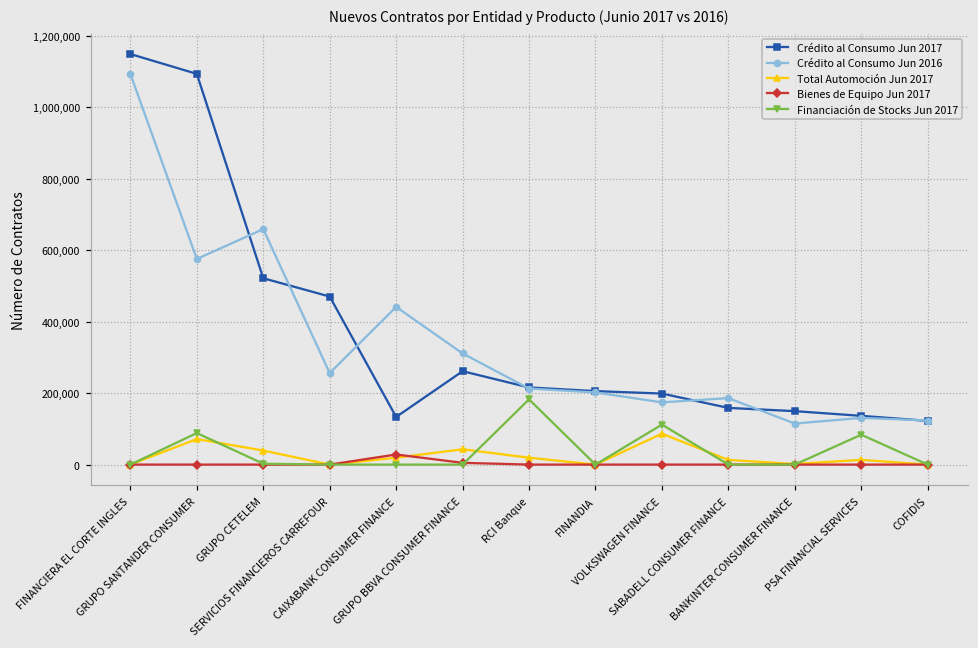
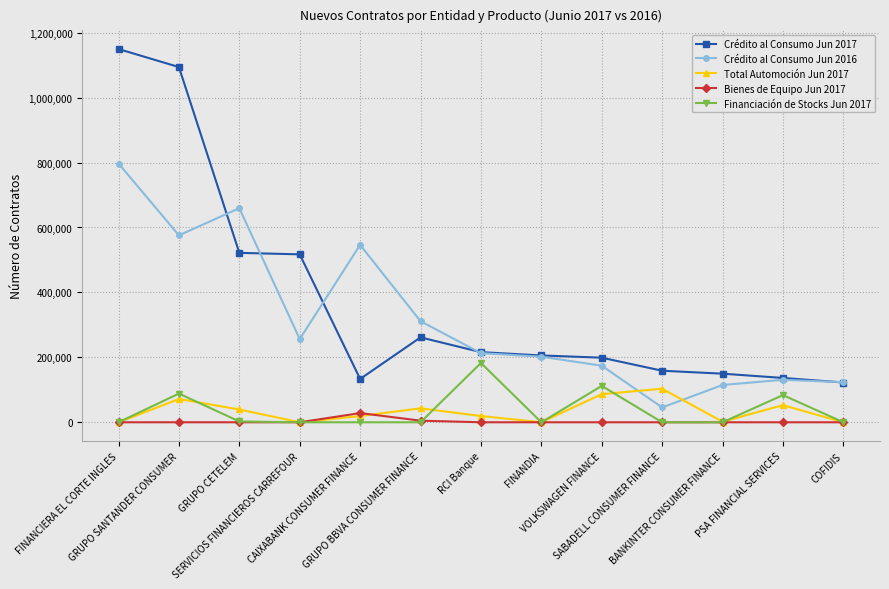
  {
    "Crédito al Consumo Jun 2017": {
      "FINANCIERA EL CORTE INGLES": "1,150,000",
      "GRUPO SANTANDER CONSUMER": "1,090,000",
      "GRUPO CETELEM": "520,000",
-     "SERVICIOS FINANCIEROS CARREFOUR": "470,000",
+     "SERVICIOS FINANCIEROS CARREFOUR": "520,000",
      "CAIXABANK CONSUMER FINANCE": "130,000",
      "GRUPO BBVA CONSUMER FINANCE": "260,000",
      "VOLKSWAGEN FINANCE": "200,000",
      "SABADELL CONSUMER FINANCE": "160,000",
      "BANKINTER CONSUMER FINANCE": "150,000"
    },
    "Crédito al Consumo Jun 2016": {
-     "FINANCIERA EL CORTE INGLES": "1,090,000",
+     "FINANCIERA EL CORTE INGLES": "800,000",
      "GRUPO SANTANDER CONSUMER": "580,000",
      "GRUPO CETELEM": "660,000",
      "SERVICIOS FINANCIEROS CARREFOUR": "260,000",
-     "CAIXABANK CONSUMER FINANCE": "440,000",
+     "CAIXABANK CONSUMER FINANCE": "550,000",
      "GRUPO BBVA CONSUMER FINANCE": "310,000",
      "VOLKSWAGEN FINANCE": "170,000",
-     "SABADELL CONSUMER FINANCE": "190,000",
+     "SABADELL CONSUMER FINANCE": "50,000",
      "BANKINTER CONSUMER FINANCE": "110,000"
    },
    "Total Automoción Jun 2017": {
      "GRUPO SANTANDER CONSUMER": "70,000",
      "GRUPO CETELEM": "40,000",
      "CAIXABANK CONSUMER FINANCE": "20,000",
      "GRUPO BBVA CONSUMER FINANCE": "40,000",
      "RCI Banque": "20,000",
      "VOLKSWAGEN FINANCE": "90,000",
-     "SABADELL CONSUMER FINANCE": "10,000",
-     "PSA FINANCIAL SERVICES": "10,000"
+     "SABADELL CONSUMER FINANCE": "100,000",
+     "PSA FINANCIAL SERVICES": "50,000"
    },
    "Bienes de Equipo Jun 2017": {
      "GRUPO SANTANDER CONSUMER": "0",
      "CAIXABANK CONSUMER FINANCE": "30,000",
      "RCI Banque": "0",
      "VOLKSWAGEN FINANCE": "0",
      "PSA FINANCIAL SERVICES": "0"
    },
    "Financiación de Stocks Jun 2017": {
      "GRUPO SANTANDER CONSUMER": "90,000",
      "CAIXABANK CONSUMER FINANCE": "0",
      "RCI Banque": "180,000",
      "VOLKSWAGEN FINANCE": "110,000",
      "PSA FINANCIAL SERVICES": "80,000"
    }
  }
